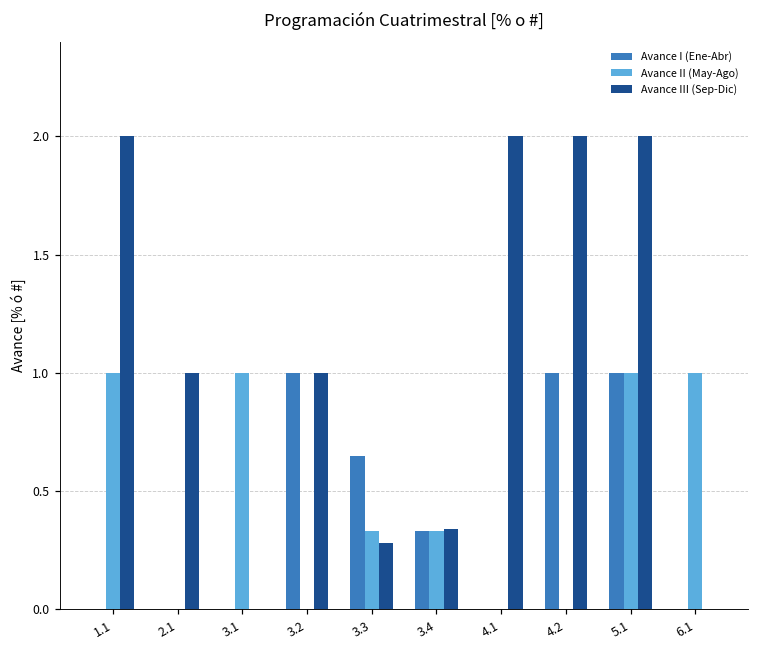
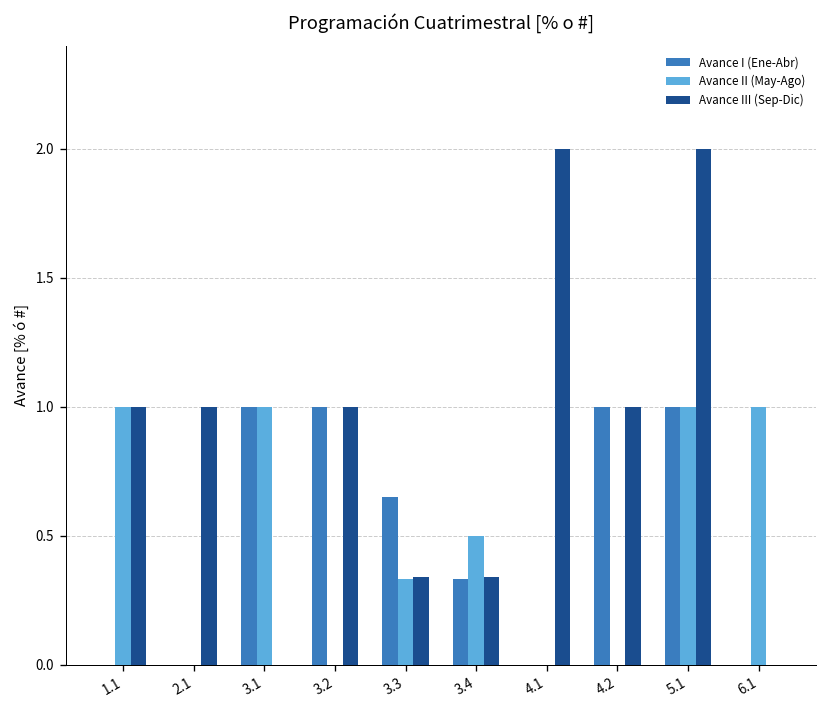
  {
    "Avance I (Ene-Abr)": {
      "1.1": 0,
      "2.1": 0,
-     "3.1": 0,
+     "3.1": 1,
      "3.2": 1,
      "3.3": 0.65,
      "3.4": 0.33,
      "4.1": 0,
      "4.2": 1,
      "5.1": 1,
      "6.1": 0
    },
    "Avance II (May-Ago)": {
      "1.1": 1.00,
      "2.1": 0.00,
      "3.1": 1.00,
      "3.2": 0.00,
      "3.3": 0.33,
-     "3.4": 0.33,
+     "3.4": 0.50,
      "4.1": 0.00,
      "4.2": 0.00,
      "5.1": 1.00,
      "6.1": 1.00
    },
    "Avance III (Sep-Dic)": {
-     "1.1": 2,
+     "1.1": 1,
      "2.1": 1.00,
      "3.1": 0.00,
      "3.2": 1.00,
-     "3.3": 0.28,
+     "3.3": 0.34,
      "3.4": 0.34,
      "4.1": 2.00,
-     "4.2": 2,
+     "4.2": 1,
      "5.1": 2.00,
      "6.1": 0.00
    }
  }
